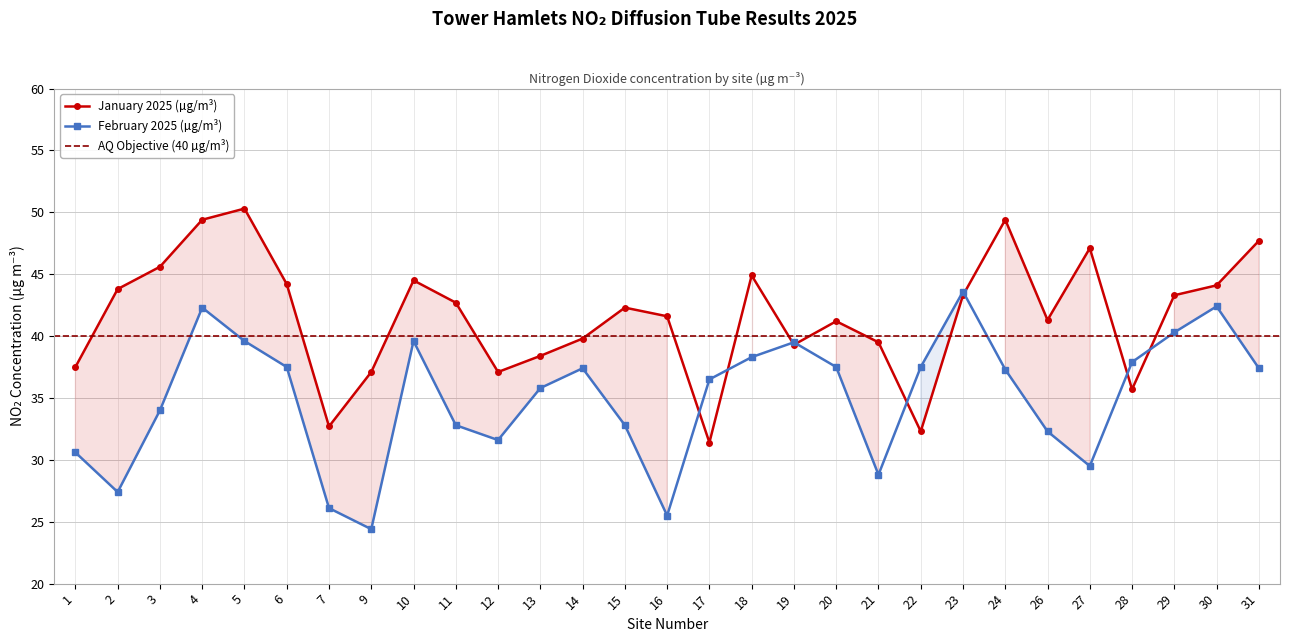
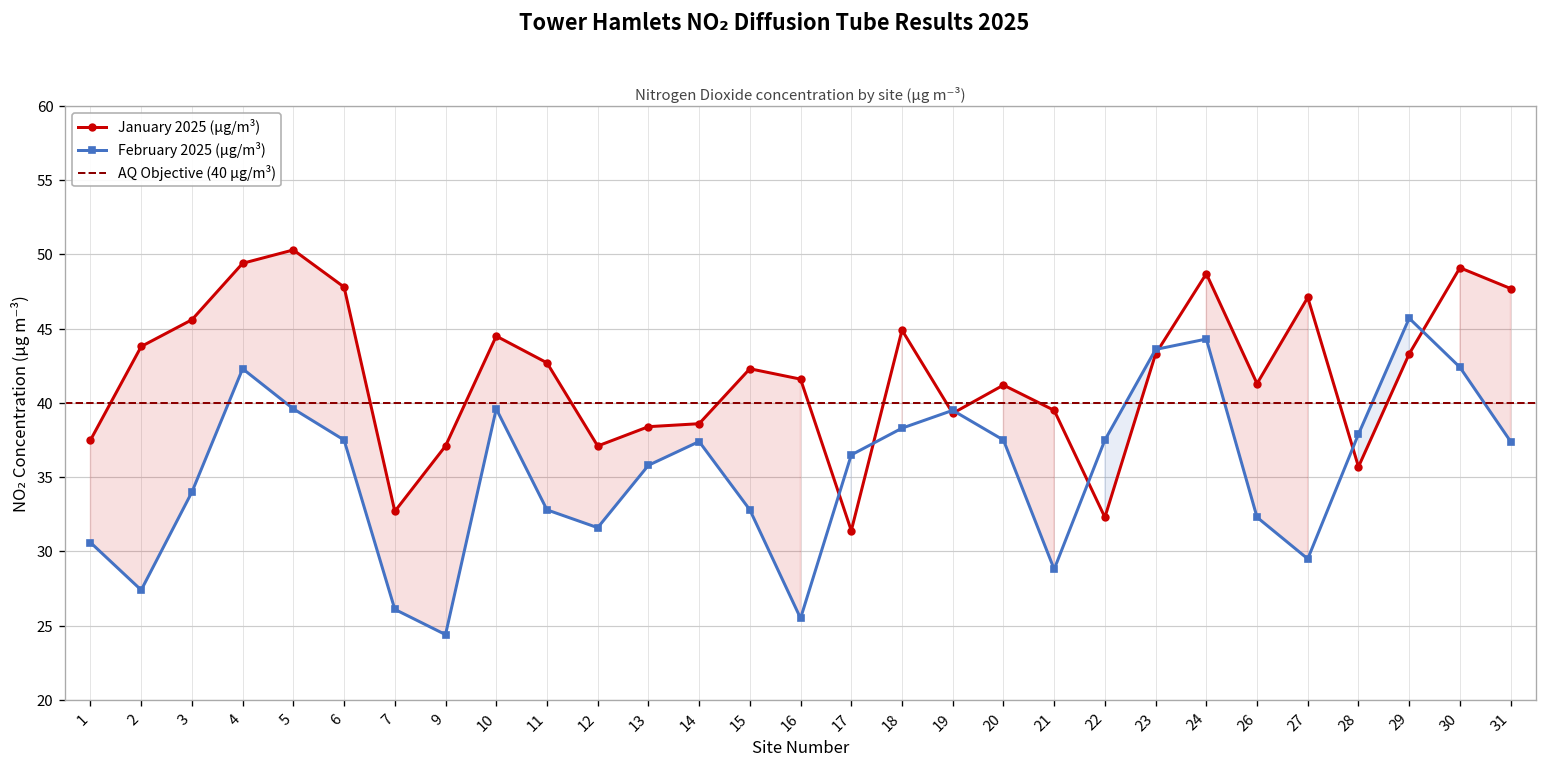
  {
    "January 2025 (µg/m³)": {
      "1": 37.5,
      "2": 43.8,
      "3": 45.6,
      "4": 49.4,
      "5": 50.3,
-     "6": 44.2,
+     "6": 47.8,
      "7": 32.7,
      "9": 37.1,
      "10": 44.5,
      "11": 42.7,
      "12": 37.1,
      "13": 38.4,
-     "14": 39.8,
+     "14": 38.6,
      "15": 42.3,
      "16": 41.6,
      "17": 31.4,
      "18": 44.9,
      "20": 41.2,
      "21": 39.5,
      "22": 32.3,
      "23": 43.3,
-     "24": 49.4,
+     "24": 48.7,
      "26": 41.3,
      "27": 47.1,
      "28": 35.7,
      "29": 43.3,
-     "30": 44.1,
+     "30": 49.1,
      "31": 47.7
    },
    "February 2025 (µg/m³)": {
      "1": 30.6,
      "2": 27.4,
      "3": 34.0,
      "4": 42.3,
      "5": 39.6,
      "6": 37.5,
      "7": 26.1,
      "9": 24.4,
      "10": 39.6,
      "11": 32.8,
      "12": 31.6,
      "13": 35.8,
      "14": 37.4,
      "15": 32.8,
      "16": 25.5,
      "17": 36.5,
      "18": 38.3,
      "20": 37.5,
      "21": 28.8,
      "22": 37.5,
      "23": 43.6,
-     "24": 37.3,
+     "24": 44.3,
      "26": 32.3,
      "27": 29.5,
      "28": 37.9,
-     "29": 40.3,
+     "29": 45.7,
      "30": 42.4,
      "31": 37.4
    }
  }
